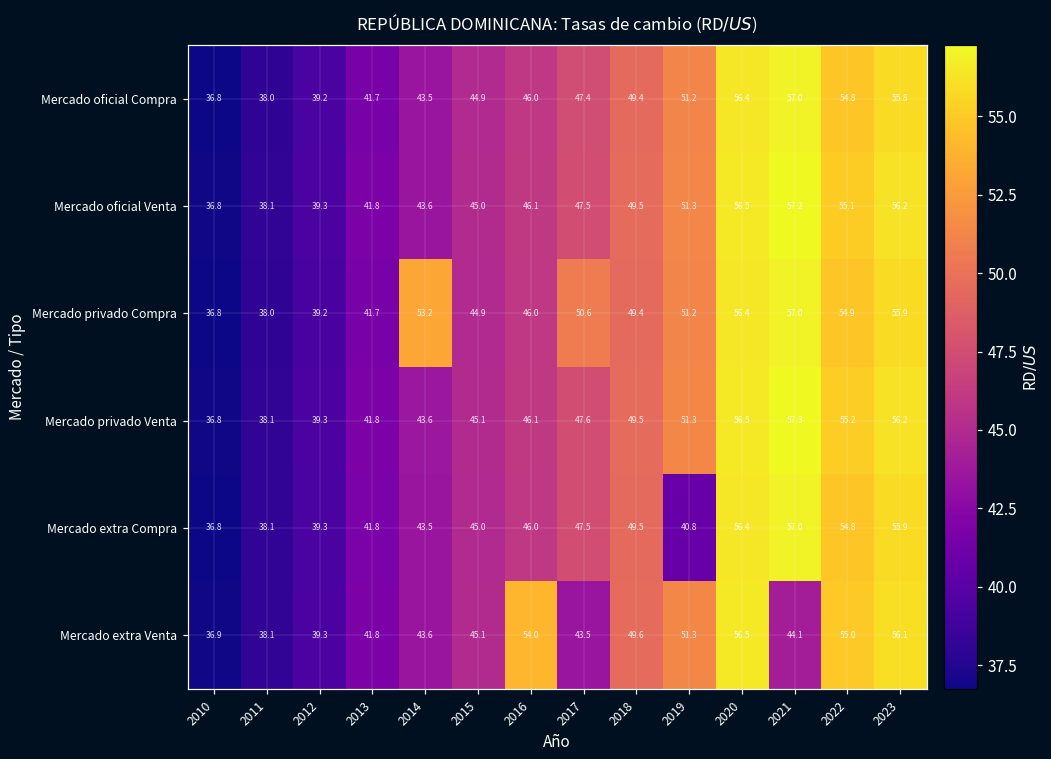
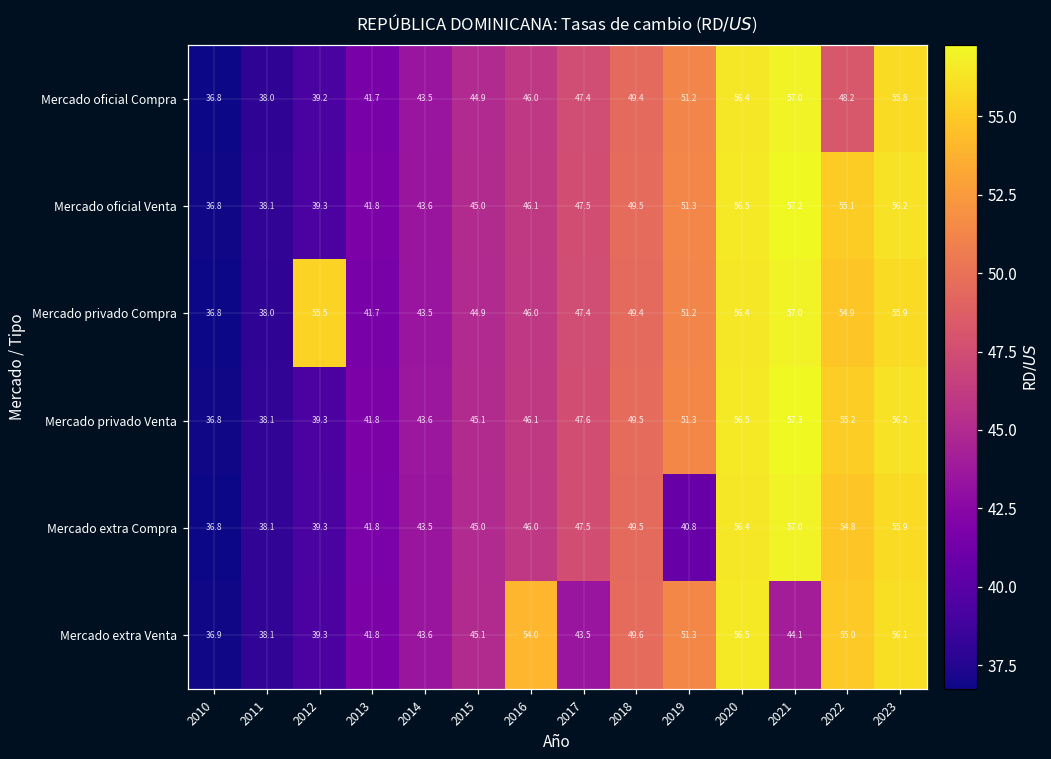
  {
    "Mercado oficial Compra": {
      "2010": 36.8,
      "2011": 38.0,
      "2012": 39.2,
      "2013": 41.7,
      "2014": 43.5,
      "2015": 44.9,
      "2016": 46.0,
      "2017": 47.4,
      "2018": 49.4,
      "2019": 51.2,
      "2020": 56.4,
      "2021": 57.0,
-     "2022": 54.8,
+     "2022": 48.2,
      "2023": 55.8
    },
    "Mercado oficial Venta": {
      "2010": 36.8,
      "2011": 38.1,
      "2012": 39.3,
      "2013": 41.8,
      "2014": 43.6,
      "2015": 45.0,
      "2016": 46.1,
      "2017": 47.5,
      "2018": 49.5,
      "2019": 51.3,
      "2020": 56.5,
      "2021": 57.2,
      "2022": 55.1,
      "2023": 56.2
    },
    "Mercado privado Compra": {
      "2010": 36.8,
      "2011": 38.0,
-     "2012": 39.2,
+     "2012": 55.5,
      "2013": 41.7,
-     "2014": 53.2,
+     "2014": 43.5,
      "2015": 44.9,
      "2016": 46.0,
-     "2017": 50.6,
+     "2017": 47.4,
      "2018": 49.4,
      "2019": 51.2,
      "2020": 56.4,
      "2021": 57.0,
      "2022": 54.9,
      "2023": 55.9
    },
    "Mercado privado Venta": {
      "2010": 36.8,
      "2011": 38.1,
      "2012": 39.3,
      "2013": 41.8,
      "2014": 43.6,
      "2015": 45.1,
      "2016": 46.1,
      "2017": 47.6,
      "2018": 49.5,
      "2019": 51.3,
      "2020": 56.5,
      "2021": 57.3,
      "2022": 55.2,
      "2023": 56.2
    },
    "Mercado extra Compra": {
      "2010": 36.8,
      "2011": 38.1,
      "2012": 39.3,
      "2013": 41.8,
      "2014": 43.5,
      "2015": 45.0,
      "2016": 46.0,
      "2017": 47.5,
      "2018": 49.5,
      "2019": 40.8,
      "2020": 56.4,
      "2021": 57.0,
      "2022": 54.8,
      "2023": 55.9
    },
    "Mercado extra Venta": {
      "2010": 36.9,
      "2011": 38.1,
      "2012": 39.3,
      "2013": 41.8,
      "2014": 43.6,
      "2015": 45.1,
      "2016": 54.0,
      "2017": 43.5,
      "2018": 49.6,
      "2019": 51.3,
      "2020": 56.5,
      "2021": 44.1,
      "2022": 55.0,
      "2023": 56.1
    }
  }
